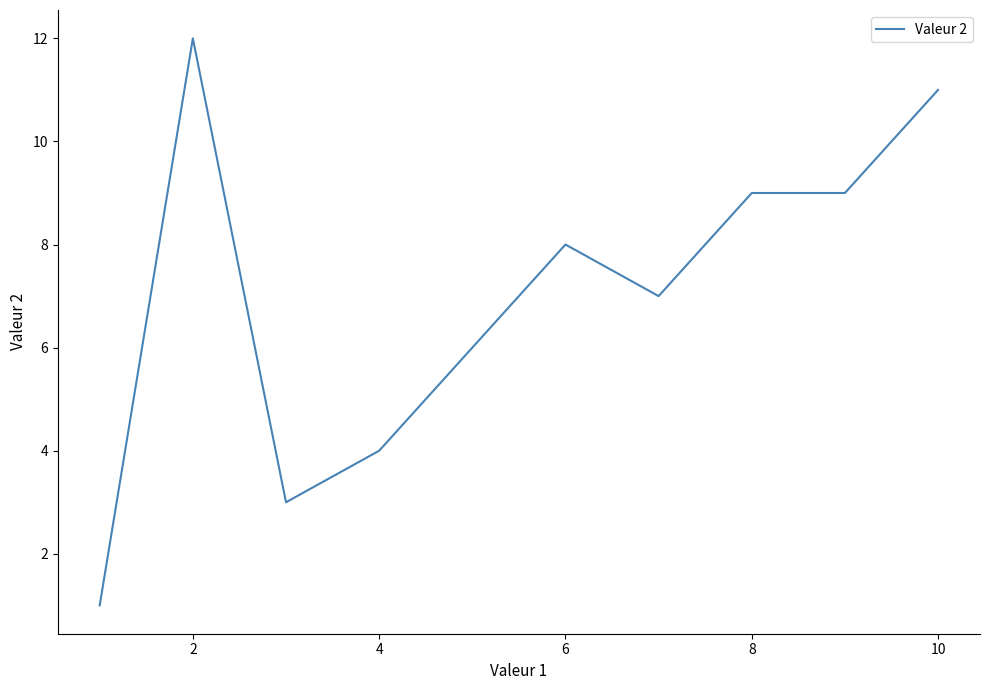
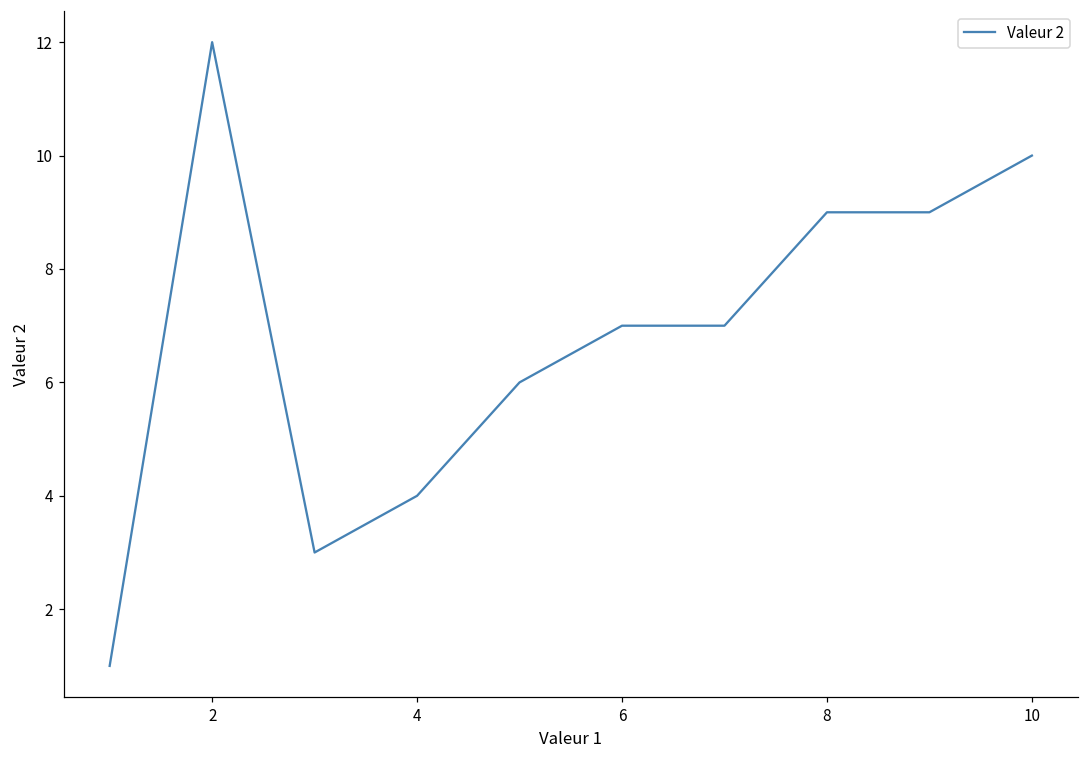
  {
    "2": 12,
    "4": 4,
-   "6": 8,
+   "6": 7,
    "8": 9,
-   "10": 11
+   "10": 10
  }
